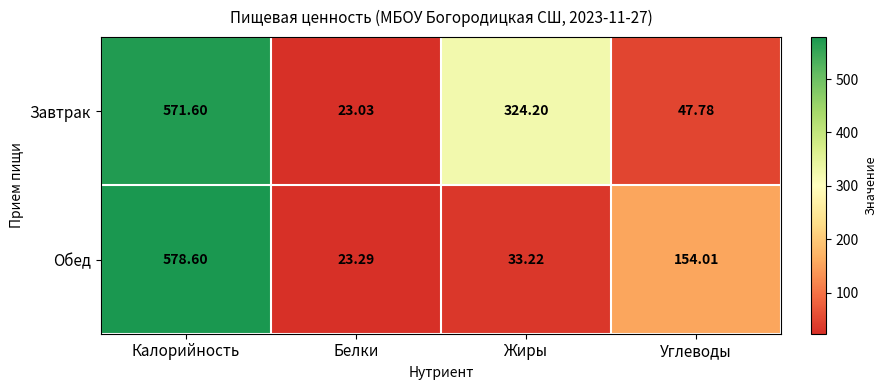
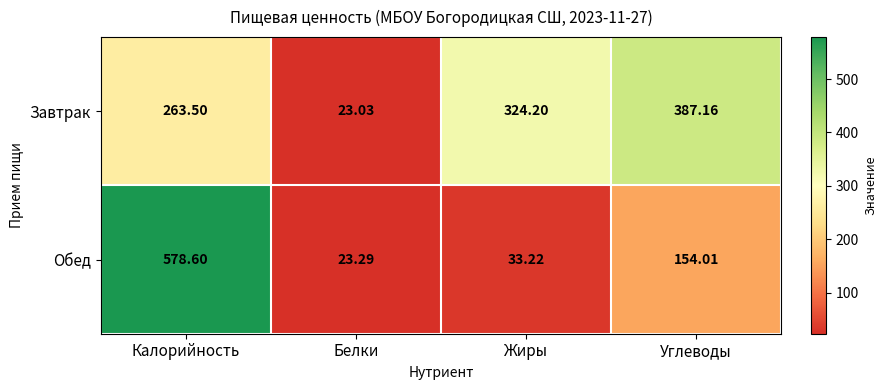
  {
    "Завтрак": {
-     "Калорийность": 571.60,
+     "Калорийность": 263.50,
      "Белки": 23.03,
      "Жиры": 324.20,
-     "Углеводы": 47.78
+     "Углеводы": 387.16
    },
    "Обед": {
      "Калорийность": 578.60,
      "Белки": 23.29,
      "Жиры": 33.22,
      "Углеводы": 154.01
    }
  }
